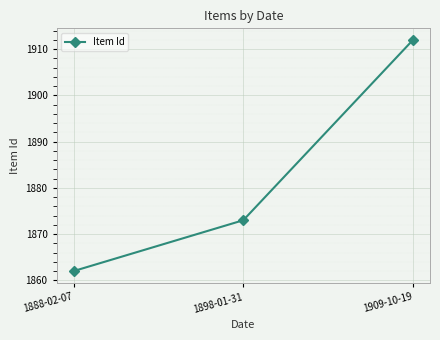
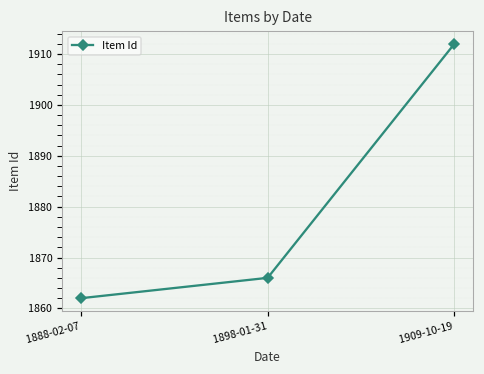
  {
    "1888-02-07": 1862,
-   "1898-01-31": 1873,
+   "1898-01-31": 1866,
    "1909-10-19": 1912
  }
